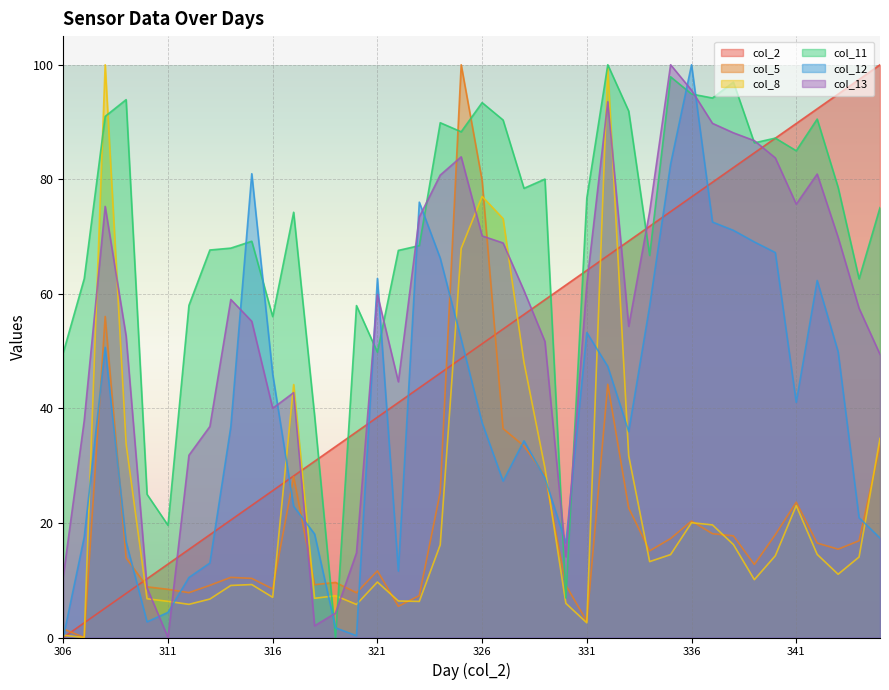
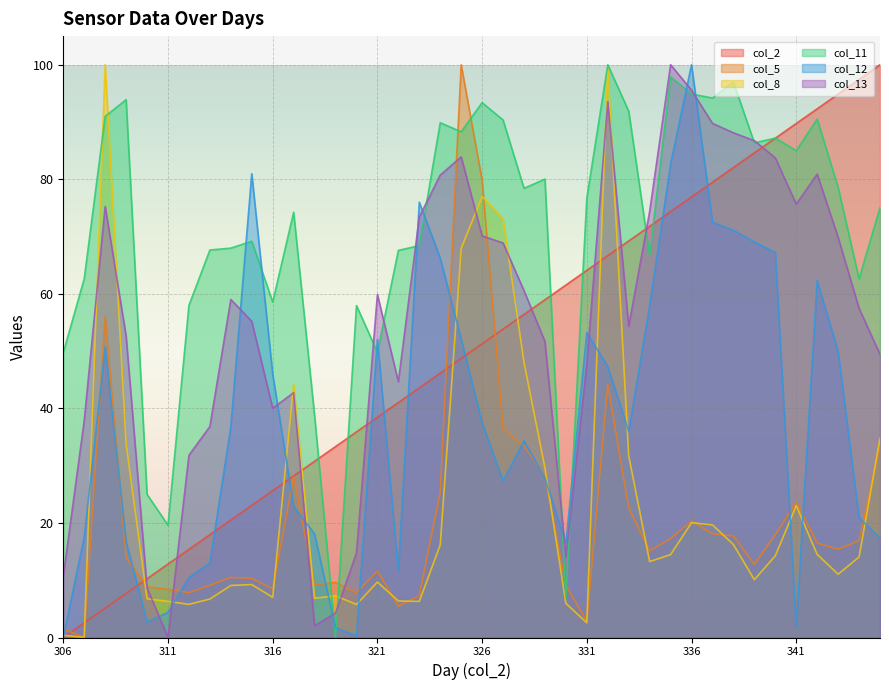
  {
    "col_11": {
      "306": 50,
      "311": 20,
-     "316": 56,
+     "316": 59,
      "321": 50,
      "326": 93,
      "331": 77,
      "336": 95,
      "341": 85
    },
    "col_12": {
      "311": 4,
      "316": 46,
-     "321": 63,
+     "321": 52,
      "326": 37,
      "331": 53,
      "336": 100,
-     "341": 41
+     "341": 2
    },
    "col_13": {
      "306": 11,
      "311": 0,
      "316": 40,
      "321": 60,
      "326": 70,
-     "331": 62,
+     "331": 48,
      "336": 96,
      "341": 76
    }
  }
